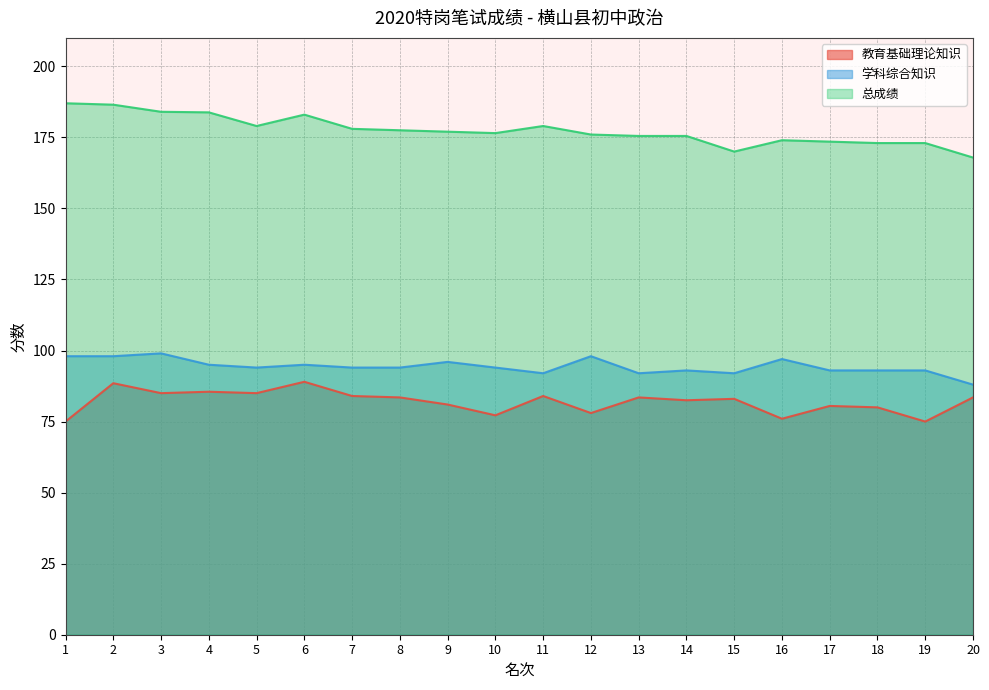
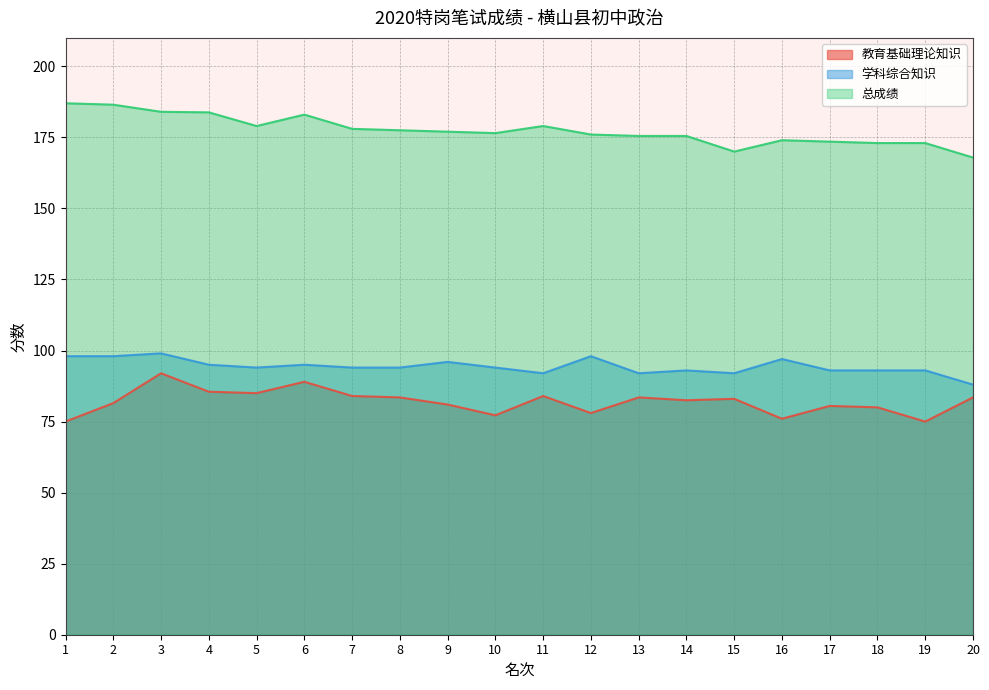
  {
    "教育基础理论知识": {
      "1": 75,
-     "2": 89,
-     "3": 85,
+     "2": 82,
+     "3": 92,
      "4": 86,
      "5": 85,
      "6": 89,
      "7": 84,
      "8": 84,
      "9": 81,
      "10": 77,
      "11": 84,
      "12": 78,
      "13": 84,
      "14": 83,
      "15": 83,
      "16": 76,
      "17": 81,
      "18": 80,
      "19": 75,
      "20": 84
    },
    "学科综合知识": {
      "1": 98,
      "2": 98,
      "3": 99,
      "4": 95,
      "5": 94,
      "6": 95,
      "7": 94,
      "8": 94,
      "9": 96,
      "10": 94,
      "11": 92,
      "12": 98,
      "13": 92,
      "14": 93,
      "15": 92,
      "16": 97,
      "17": 93,
      "18": 93,
      "19": 93,
      "20": 88
    },
    "总成绩": {
      "1": 187,
      "2": 187,
      "3": 184,
      "4": 184,
      "5": 179,
      "6": 183,
      "7": 178,
      "8": 178,
      "9": 177,
      "10": 177,
      "11": 179,
      "12": 176,
      "13": 176,
      "14": 176,
      "15": 170,
      "16": 174,
      "17": 174,
      "18": 173,
      "19": 173,
      "20": 168
    }
  }
